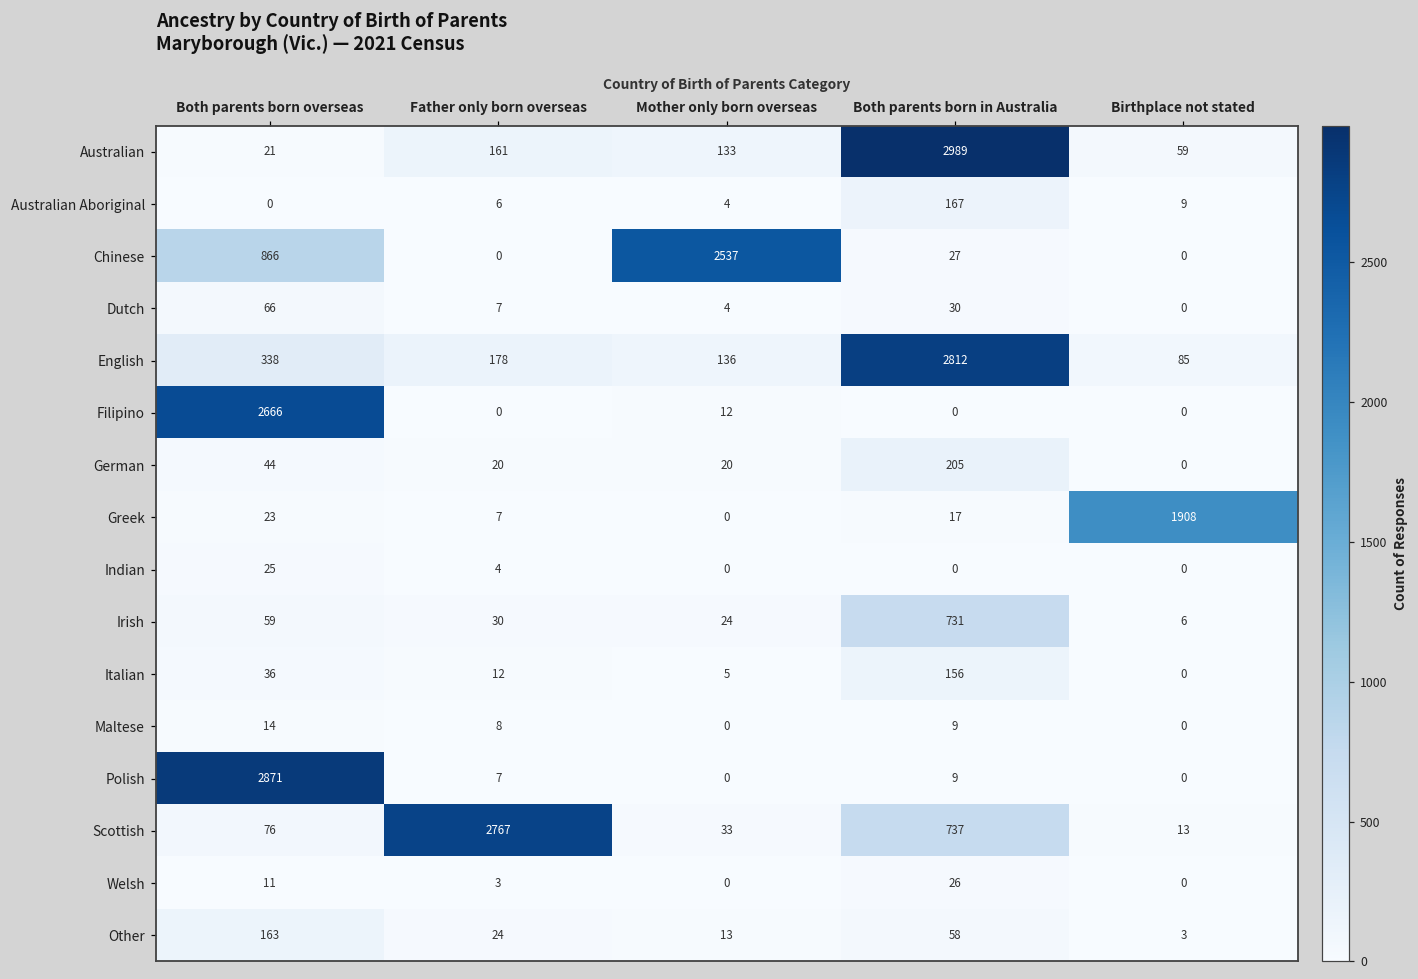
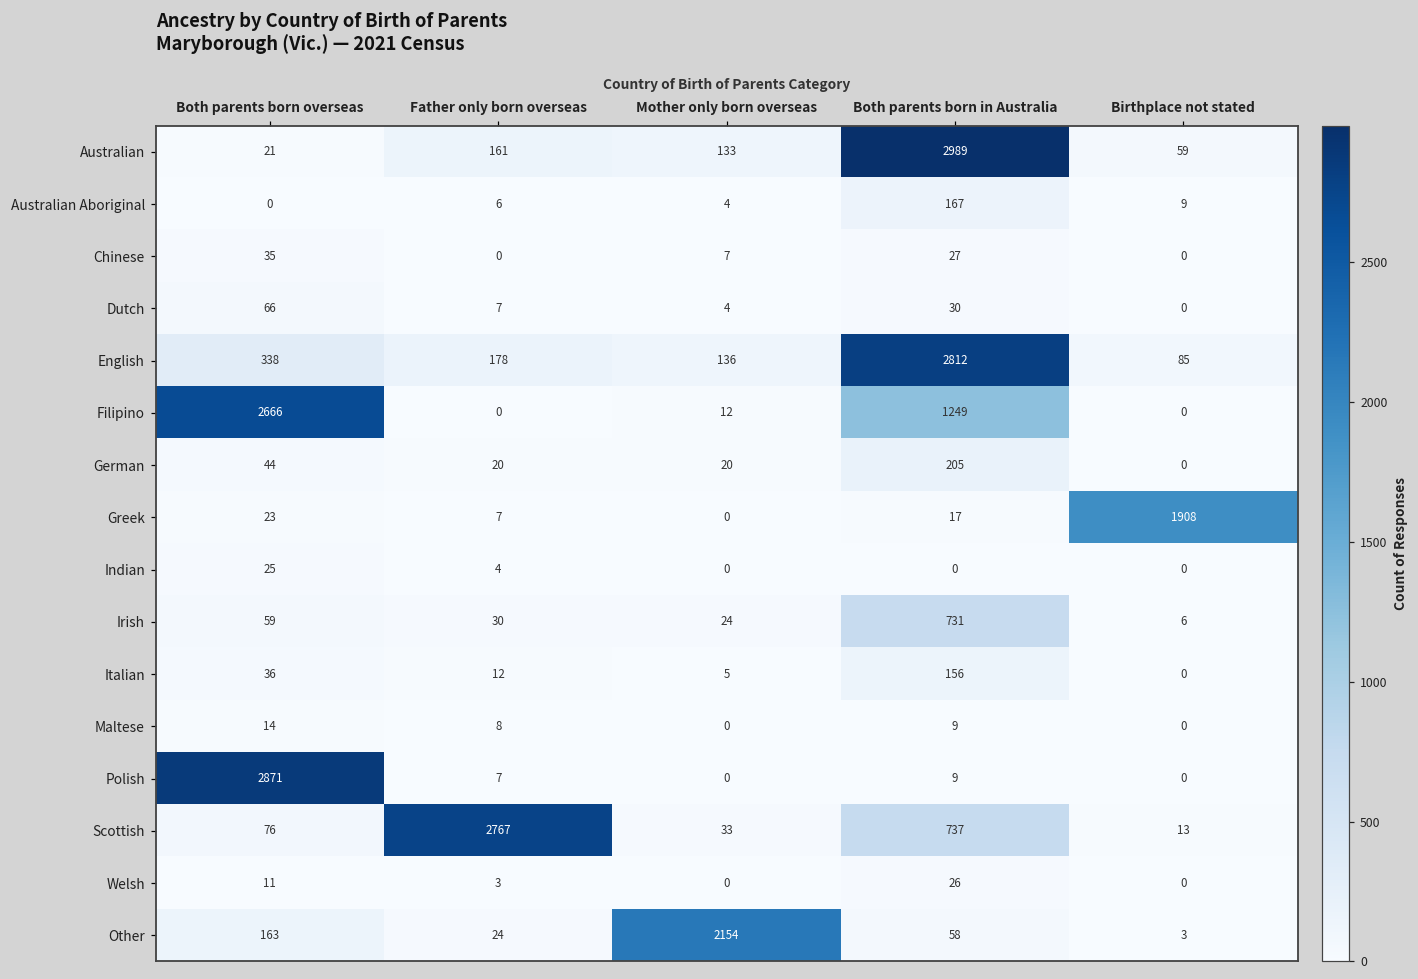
  {
    "Australian": {
      "Both parents born overseas": 21,
      "Father only born overseas": 161,
      "Mother only born overseas": 133,
      "Both parents born in Australia": 2989,
      "Birthplace not stated": 59
    },
    "Australian Aboriginal": {
      "Both parents born overseas": 0,
      "Father only born overseas": 6,
      "Mother only born overseas": 4,
      "Both parents born in Australia": 167,
      "Birthplace not stated": 9
    },
    "Chinese": {
-     "Both parents born overseas": 866,
+     "Both parents born overseas": 35,
      "Father only born overseas": 0,
-     "Mother only born overseas": 2537,
+     "Mother only born overseas": 7,
      "Both parents born in Australia": 27,
      "Birthplace not stated": 0
    },
    "Dutch": {
      "Both parents born overseas": 66,
      "Father only born overseas": 7,
      "Mother only born overseas": 4,
      "Both parents born in Australia": 30,
      "Birthplace not stated": 0
    },
    "English": {
      "Both parents born overseas": 338,
      "Father only born overseas": 178,
      "Mother only born overseas": 136,
      "Both parents born in Australia": 2812,
      "Birthplace not stated": 85
    },
    "Filipino": {
      "Both parents born overseas": 2666,
      "Father only born overseas": 0,
      "Mother only born overseas": 12,
-     "Both parents born in Australia": 0,
+     "Both parents born in Australia": 1249,
      "Birthplace not stated": 0
    },
    "German": {
      "Both parents born overseas": 44,
      "Father only born overseas": 20,
      "Mother only born overseas": 20,
      "Both parents born in Australia": 205,
      "Birthplace not stated": 0
    },
    "Greek": {
      "Both parents born overseas": 23,
      "Father only born overseas": 7,
      "Mother only born overseas": 0,
      "Both parents born in Australia": 17,
      "Birthplace not stated": 1908
    },
    "Indian": {
      "Both parents born overseas": 25,
      "Father only born overseas": 4,
      "Mother only born overseas": 0,
      "Both parents born in Australia": 0,
      "Birthplace not stated": 0
    },
    "Irish": {
      "Both parents born overseas": 59,
      "Father only born overseas": 30,
      "Mother only born overseas": 24,
      "Both parents born in Australia": 731,
      "Birthplace not stated": 6
    },
    "Italian": {
      "Both parents born overseas": 36,
      "Father only born overseas": 12,
      "Mother only born overseas": 5,
      "Both parents born in Australia": 156,
      "Birthplace not stated": 0
    },
    "Maltese": {
      "Both parents born overseas": 14,
      "Father only born overseas": 8,
      "Mother only born overseas": 0,
      "Both parents born in Australia": 9,
      "Birthplace not stated": 0
    },
    "Polish": {
      "Both parents born overseas": 2871,
      "Father only born overseas": 7,
      "Mother only born overseas": 0,
      "Both parents born in Australia": 9,
      "Birthplace not stated": 0
    },
    "Scottish": {
      "Both parents born overseas": 76,
      "Father only born overseas": 2767,
      "Mother only born overseas": 33,
      "Both parents born in Australia": 737,
      "Birthplace not stated": 13
    },
    "Welsh": {
      "Both parents born overseas": 11,
      "Father only born overseas": 3,
      "Mother only born overseas": 0,
      "Both parents born in Australia": 26,
      "Birthplace not stated": 0
    },
    "Other": {
      "Both parents born overseas": 163,
      "Father only born overseas": 24,
-     "Mother only born overseas": 13,
+     "Mother only born overseas": 2154,
      "Both parents born in Australia": 58,
      "Birthplace not stated": 3
    }
  }
